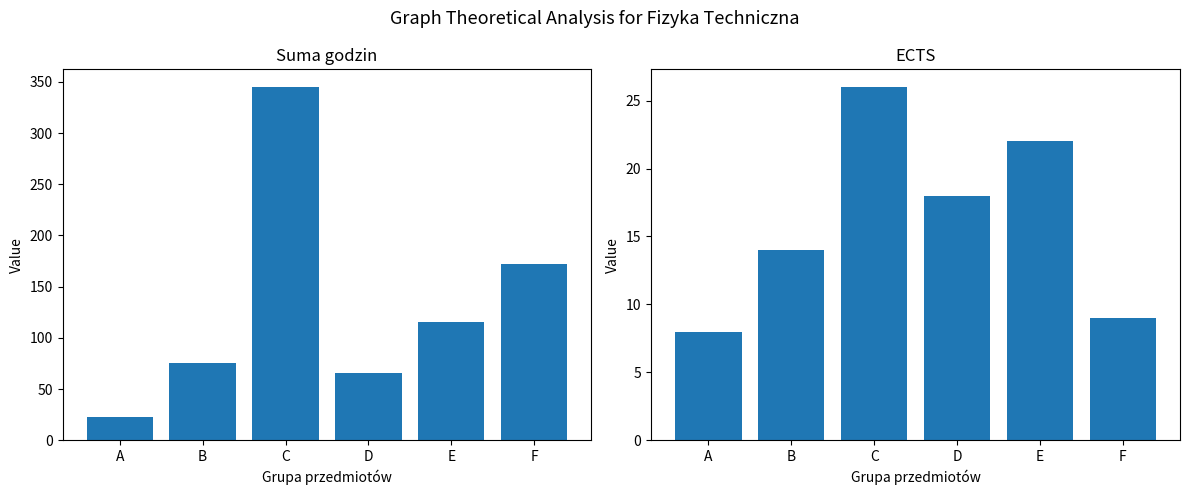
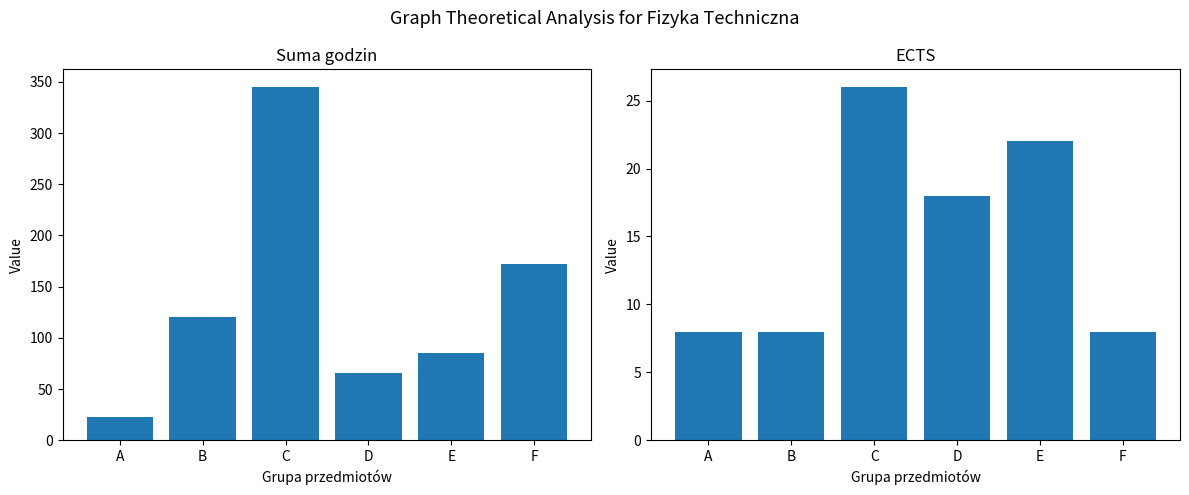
  {
    "Suma godzin": {
      "A": 23,
-     "B": 75,
+     "B": 120,
      "C": 345,
      "D": 66,
-     "E": 115,
+     "E": 85,
      "F": 172
    },
    "ECTS": {
      "A": 8,
-     "B": 14,
+     "B": 8,
      "C": 26,
      "D": 18,
      "E": 22,
-     "F": 9
+     "F": 8
    }
  }
